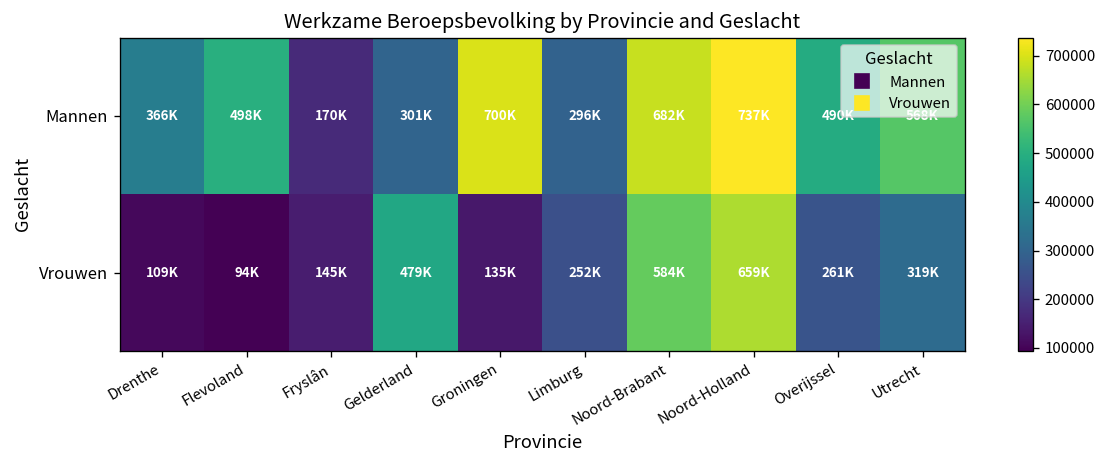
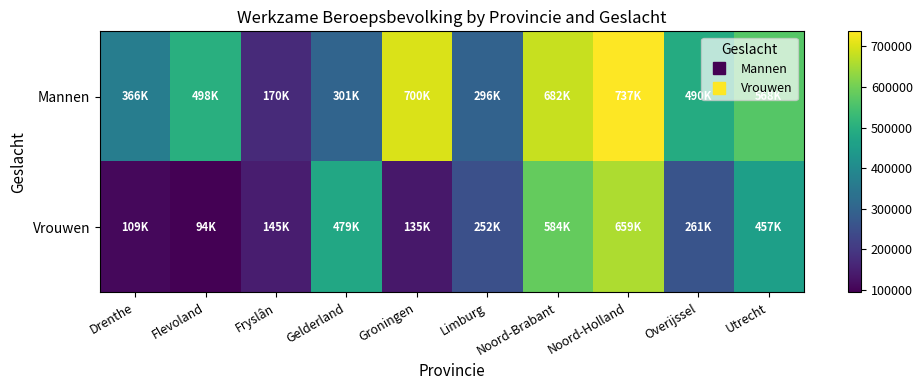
  {
    "Mannen": {
      "Drenthe": "366K",
      "Flevoland": "498K",
      "Fryslân": "170K",
      "Gelderland": "301K",
      "Groningen": "700K",
      "Limburg": "296K",
      "Noord-Brabant": "682K",
      "Noord-Holland": "737K"
    },
    "Vrouwen": {
      "Drenthe": "109K",
      "Flevoland": "94K",
      "Fryslân": "145K",
      "Gelderland": "479K",
      "Groningen": "135K",
      "Limburg": "252K",
      "Noord-Brabant": "584K",
      "Noord-Holland": "659K",
      "Overijssel": "261K",
-     "Utrecht": "319K"
+     "Utrecht": "457K"
    }
  }
